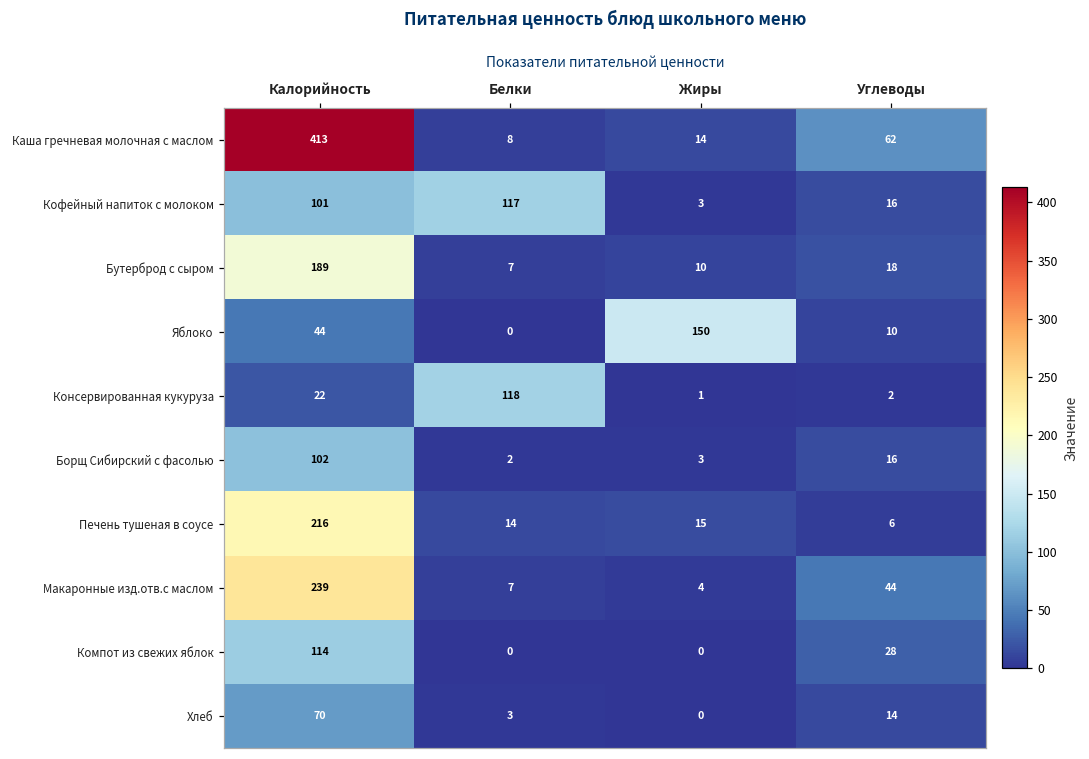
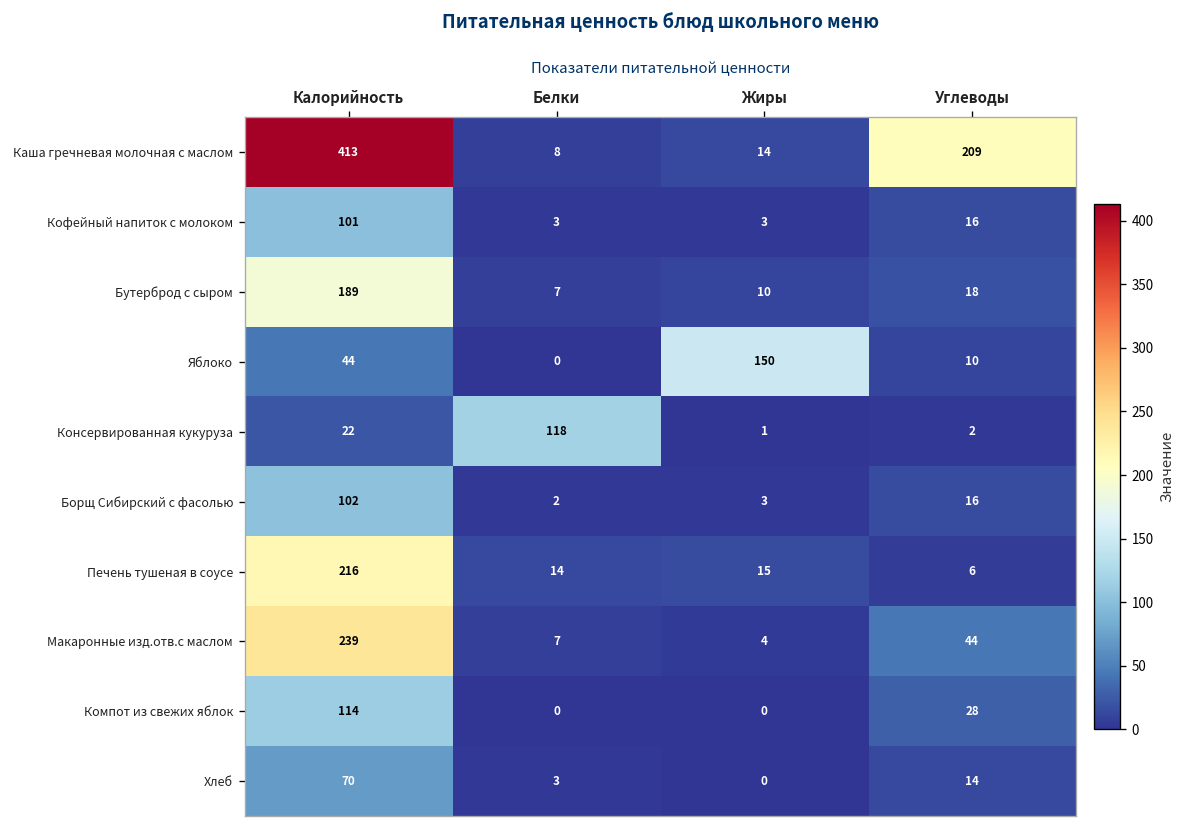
  {
    "Каша гречневая молочная с маслом": {
      "Калорийность": 413,
      "Белки": 8,
      "Жиры": 14,
-     "Углеводы": 62
+     "Углеводы": 209
    },
    "Кофейный напиток с молоком": {
      "Калорийность": 101,
-     "Белки": 117,
+     "Белки": 3,
      "Жиры": 3,
      "Углеводы": 16
    },
    "Бутерброд с сыром": {
      "Калорийность": 189,
      "Белки": 7,
      "Жиры": 10,
      "Углеводы": 18
    },
    "Яблоко": {
      "Калорийность": 44,
      "Белки": 0,
      "Жиры": 150,
      "Углеводы": 10
    },
    "Консервированная кукуруза": {
      "Калорийность": 22,
      "Белки": 118,
      "Жиры": 1,
      "Углеводы": 2
    },
    "Борщ Сибирский с фасолью": {
      "Калорийность": 102,
      "Белки": 2,
      "Жиры": 3,
      "Углеводы": 16
    },
    "Печень тушеная в соусе": {
      "Калорийность": 216,
      "Белки": 14,
      "Жиры": 15,
      "Углеводы": 6
    },
    "Макаронные изд.отв.с маслом": {
      "Калорийность": 239,
      "Белки": 7,
      "Жиры": 4,
      "Углеводы": 44
    },
    "Компот из свежих яблок": {
      "Калорийность": 114,
      "Белки": 0,
      "Жиры": 0,
      "Углеводы": 28
    },
    "Хлеб": {
      "Калорийность": 70,
      "Белки": 3,
      "Жиры": 0,
      "Углеводы": 14
    }
  }
